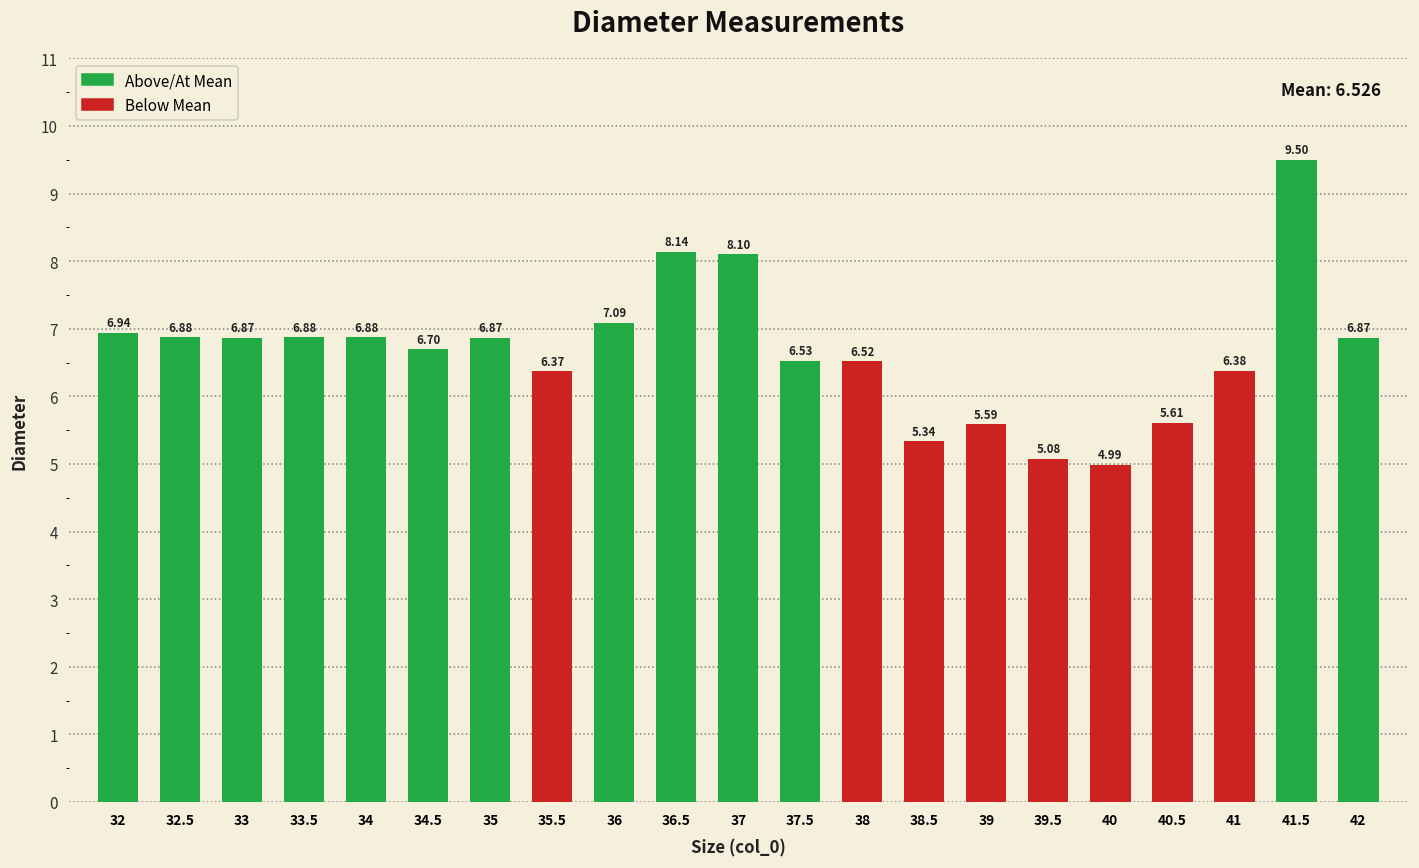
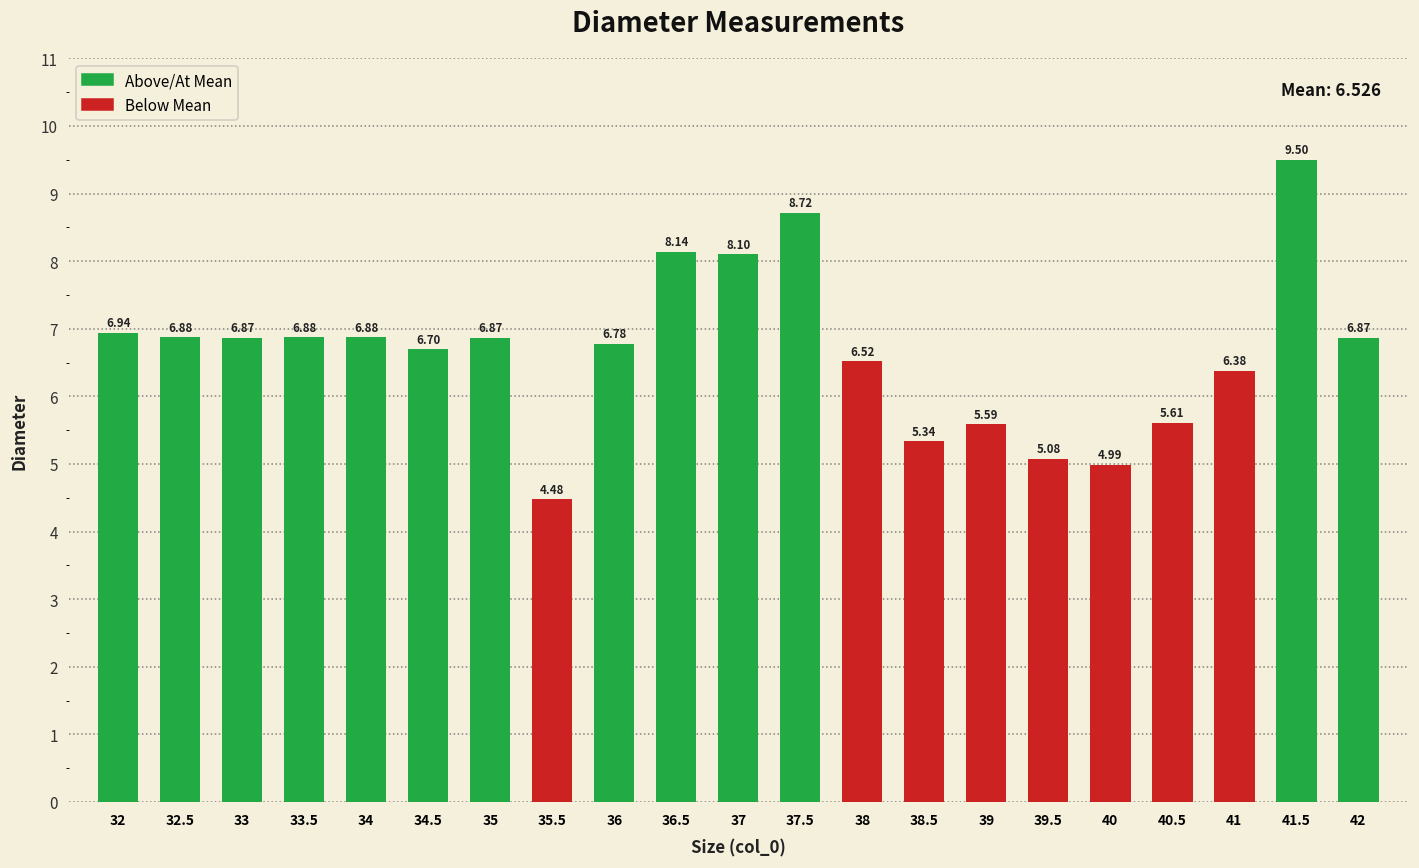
  {
    "32": 6.94,
    "32.5": 6.88,
    "33": 6.87,
    "33.5": 6.88,
    "34": 6.88,
    "34.5": 6.70,
    "35": 6.87,
-   "35.5": 6.37,
-   "36": 7.09,
+   "35.5": 4.48,
+   "36": 6.78,
    "36.5": 8.14,
    "37": 8.10,
-   "37.5": 6.53,
+   "37.5": 8.72,
    "38": 6.52,
    "38.5": 5.34,
    "39": 5.59,
    "39.5": 5.08,
    "40": 4.99,
    "40.5": 5.61,
    "41": 6.38,
    "41.5": 9.50,
    "42": 6.87
  }
